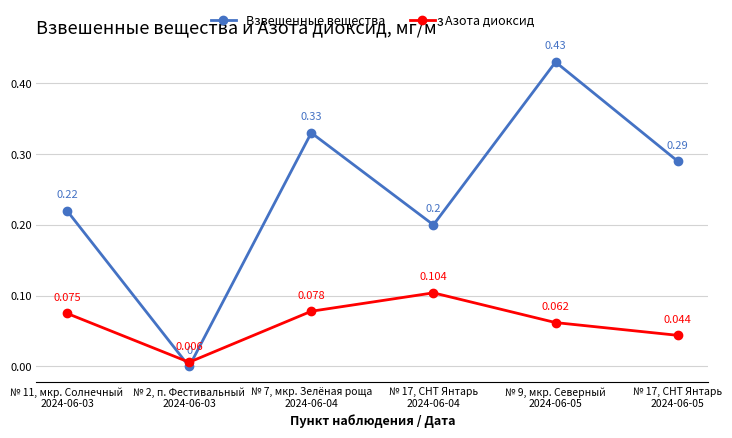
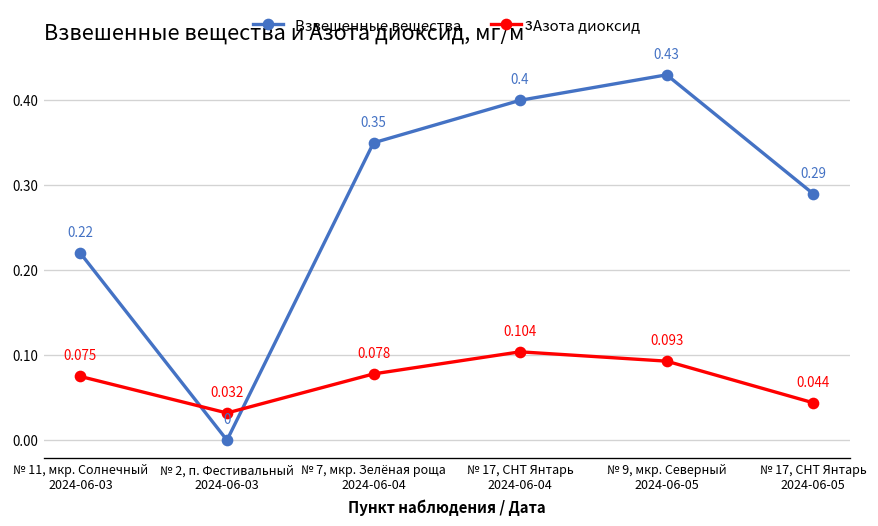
  {
    "Взвешенные вещества": {
      "№ 11, мкр. Солнечный 2024-06-03": 0.22,
-     "№ 7, мкр. Зелёная роща 2024-06-04": 0.33,
-     "№ 17, СНТ Янтарь 2024-06-04": 0.2,
+     "№ 7, мкр. Зелёная роща 2024-06-04": 0.35,
+     "№ 17, СНТ Янтарь 2024-06-04": 0.4,
      "№ 9, мкр. Северный 2024-06-05": 0.43,
      "№ 17, СНТ Янтарь 2024-06-05": 0.29
    },
    "Азота диоксид": {
      "№ 11, мкр. Солнечный 2024-06-03": 0.075,
-     "№ 2, п. Фестивальный 2024-06-03": 0.006,
+     "№ 2, п. Фестивальный 2024-06-03": 0.032,
      "№ 7, мкр. Зелёная роща 2024-06-04": 0.078,
      "№ 17, СНТ Янтарь 2024-06-04": 0.104,
-     "№ 9, мкр. Северный 2024-06-05": 0.062,
+     "№ 9, мкр. Северный 2024-06-05": 0.093,
      "№ 17, СНТ Янтарь 2024-06-05": 0.044
    }
  }
